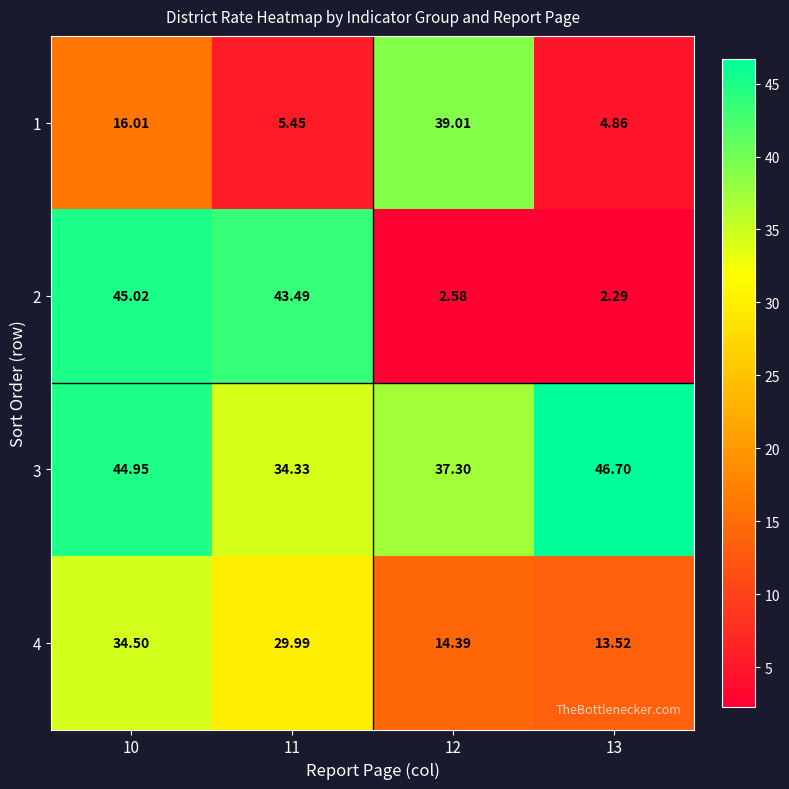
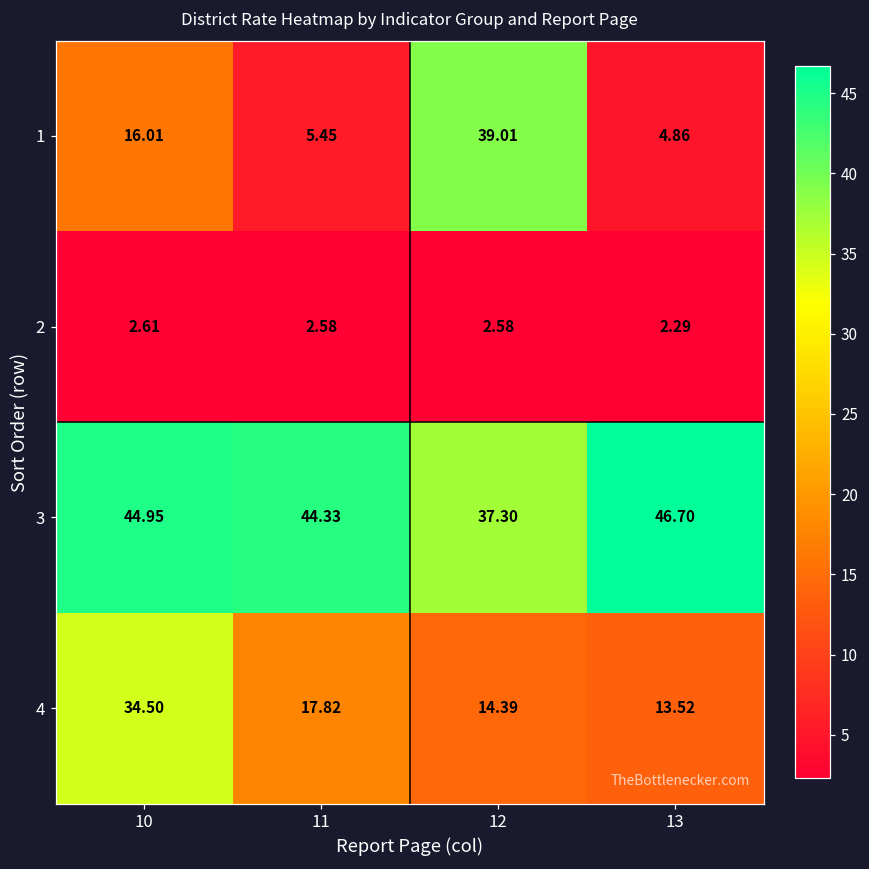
  {
    "1": {
      "10": 16.01,
      "11": 5.45,
      "12": 39.01,
      "13": 4.86
    },
    "2": {
-     "10": 45.02,
-     "11": 43.49,
+     "10": 2.61,
+     "11": 2.58,
      "12": 2.58,
      "13": 2.29
    },
    "3": {
      "10": 44.95,
-     "11": 34.33,
+     "11": 44.33,
      "12": 37.30,
      "13": 46.70
    },
    "4": {
      "10": 34.50,
-     "11": 29.99,
+     "11": 17.82,
      "12": 14.39
    }
  }
